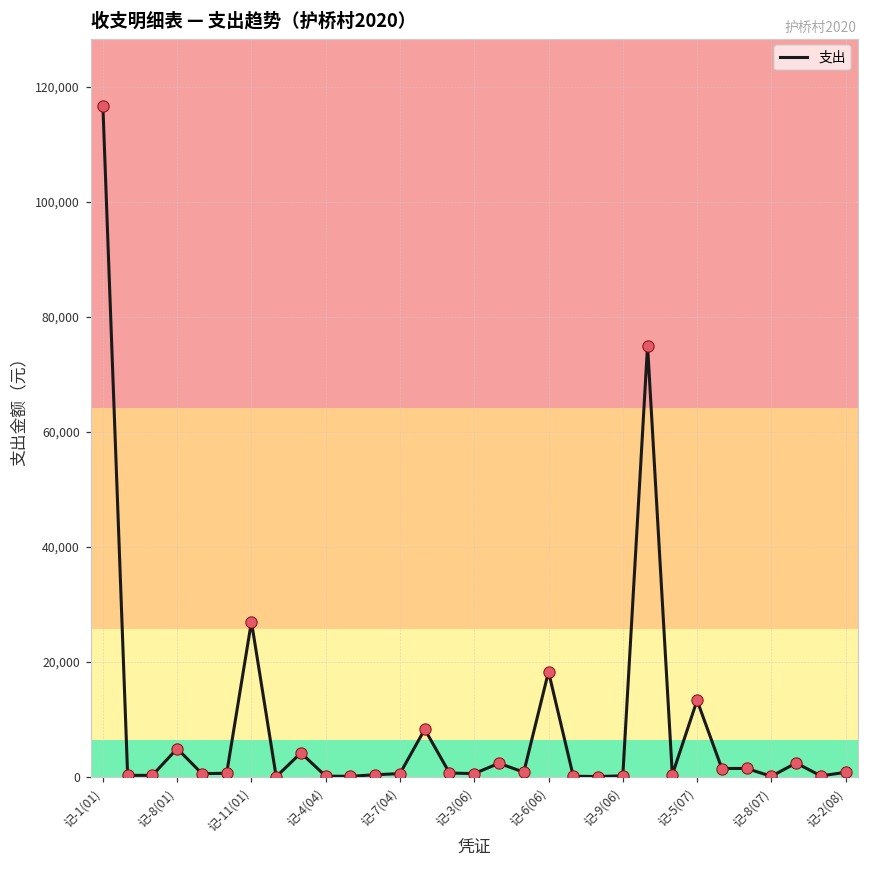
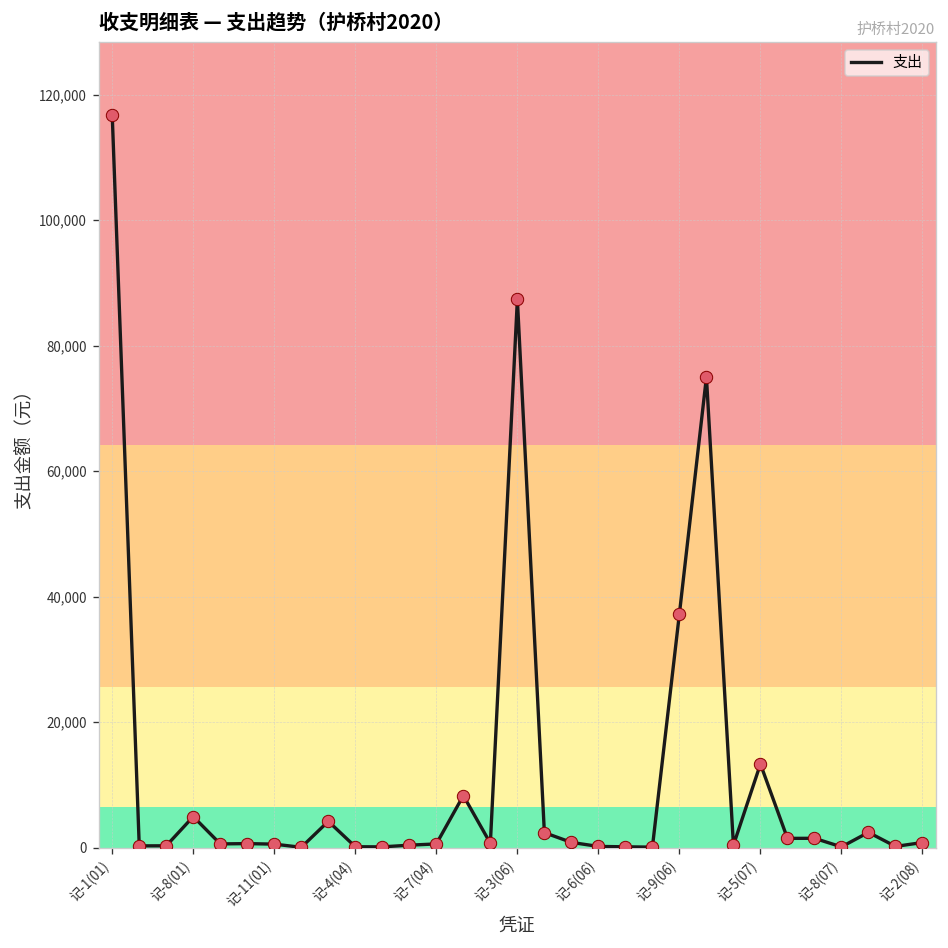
  {
    "记-1(01)": "117,000",
    "记-8(01)": "5,000",
-   "记-11(01)": "27,000",
+   "记-11(01)": "1,000",
    "记-4(04)": "0",
    "记-7(04)": "1,000",
-   "记-3(06)": "1,000",
-   "记-6(06)": "18,000",
-   "记-9(06)": "0",
+   "记-3(06)": "87,000",
+   "记-6(06)": "0",
+   "记-9(06)": "37,000",
    "记-5(07)": "13,000",
    "记-8(07)": "0",
    "记-2(08)": "1,000"
  }
